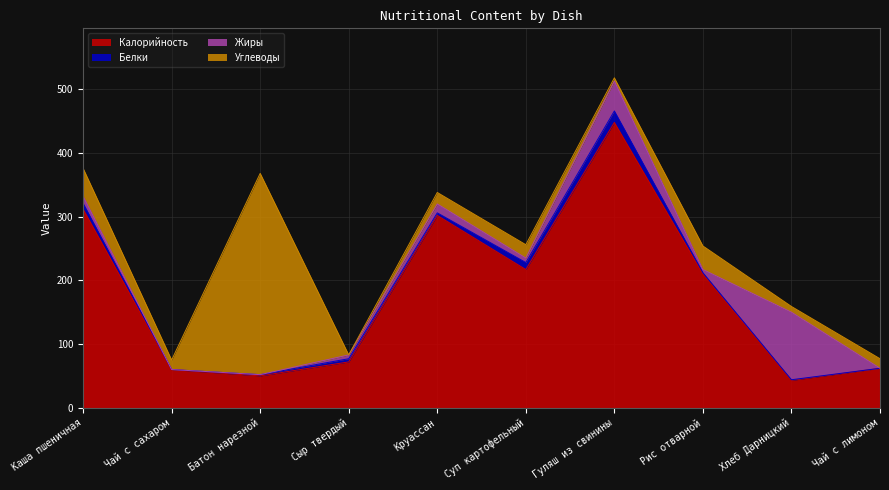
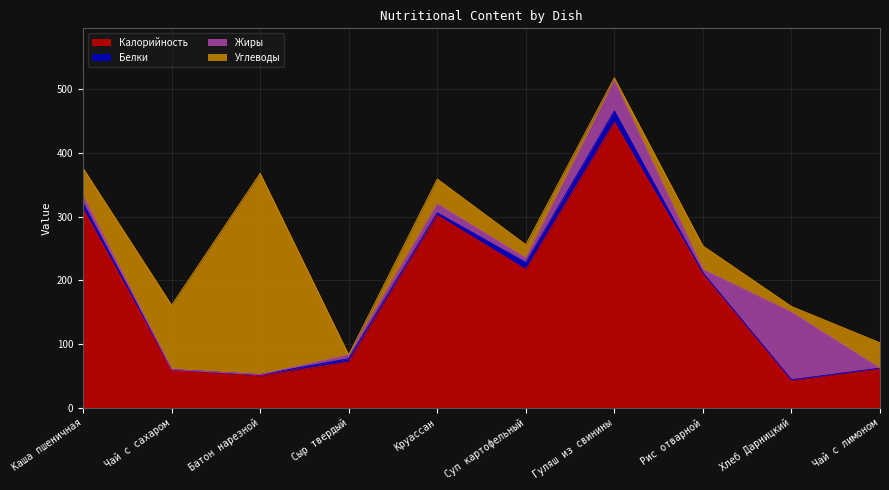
  {
    "Калорийность": {
      "Каша пшеничная": 310,
      "Сыр твердый": 70,
      "Суп картофельный": 220,
      "Гуляш из свинины": 450
    },
    "Белки": {
      "Каша пшеничная": 10,
      "Сыр твердый": 10,
      "Суп картофельный": 10,
      "Гуляш из свинины": 20
    },
    "Жиры": {
      "Каша пшеничная": 10,
      "Круассан": 10,
      "Суп картофельный": 10,
      "Гуляш из свинины": 50,
      "Рис отварной": 10,
      "Хлеб Дарницкий": 110
    },
    "Углеводы": {
      "Каша пшеничная": 40,
-     "Чай с сахаром": 20,
+     "Чай с сахаром": 100,
      "Батон нарезной": 320,
-     "Круассан": 20,
+     "Круассан": 40,
      "Суп картофельный": 20,
      "Гуляш из свинины": 10,
      "Рис отварной": 40,
      "Хлеб Дарницкий": 10,
-     "Чай с лимоном": 20
+     "Чай с лимоном": 40
    }
  }
